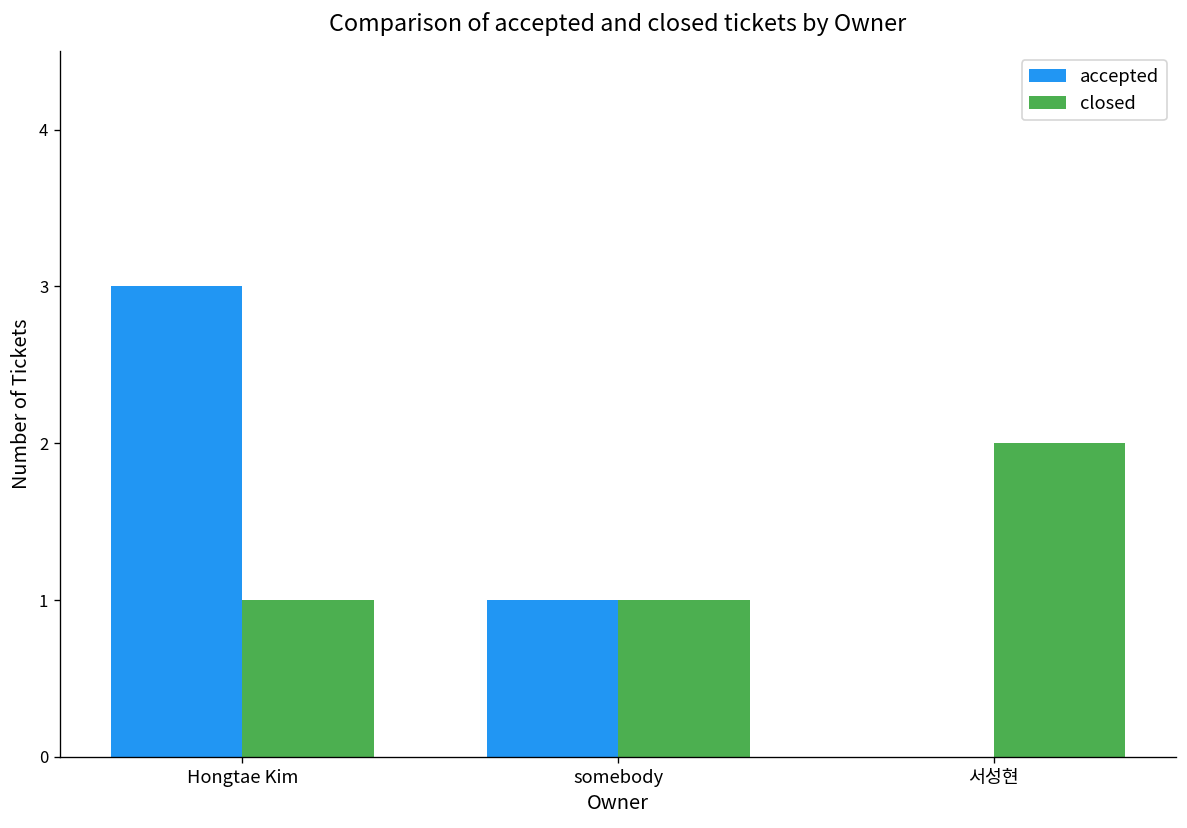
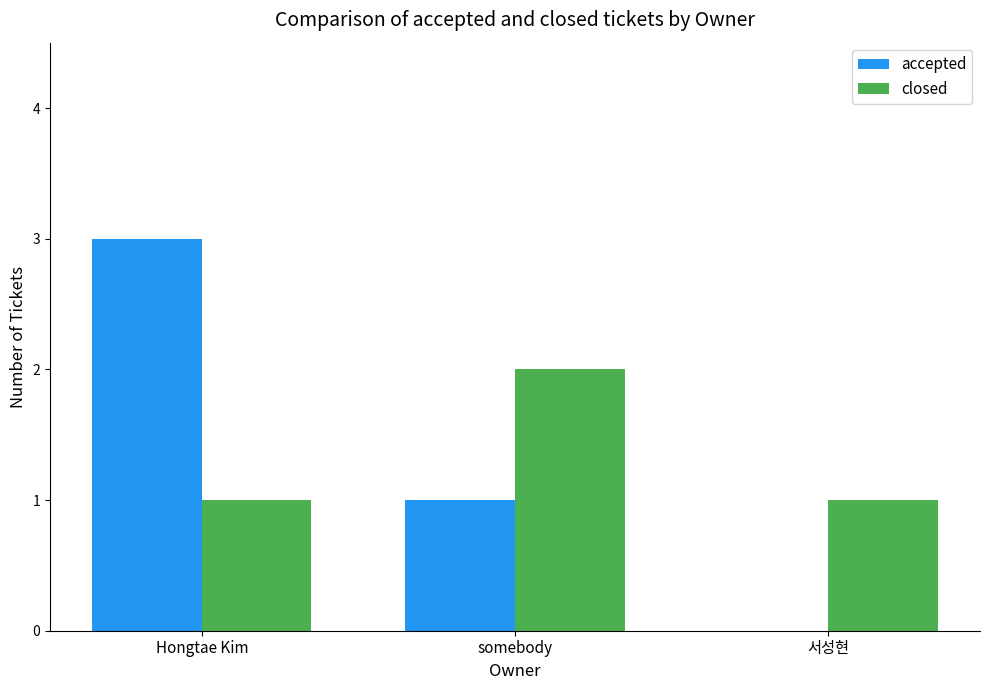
  {
    "accepted": {
      "Hongtae Kim": 3,
      "somebody": 1,
      "서성현": 0
    },
    "closed": {
      "Hongtae Kim": 1,
-     "somebody": 1,
-     "서성현": 2
+     "somebody": 2,
+     "서성현": 1
    }
  }
